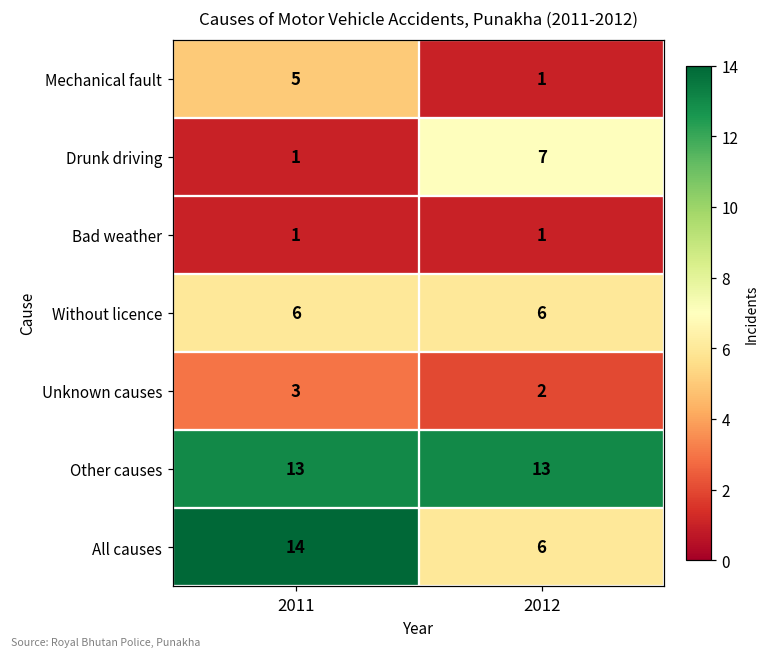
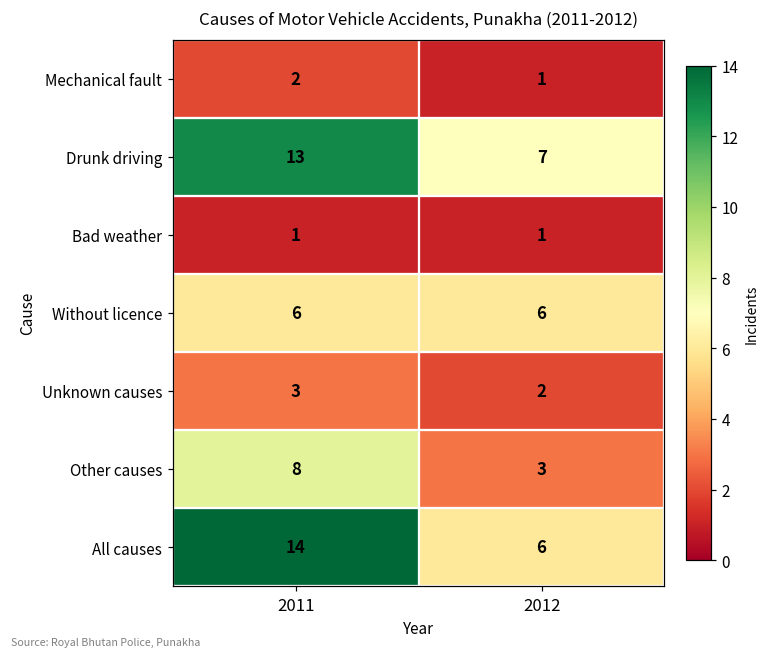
  {
    "Mechanical fault": {
-     "2011": 5,
+     "2011": 2,
      "2012": 1
    },
    "Drunk driving": {
-     "2011": 1,
+     "2011": 13,
      "2012": 7
    },
    "Bad weather": {
      "2011": 1,
      "2012": 1
    },
    "Without licence": {
      "2011": 6,
      "2012": 6
    },
    "Unknown causes": {
      "2011": 3,
      "2012": 2
    },
    "Other causes": {
-     "2011": 13,
-     "2012": 13
+     "2011": 8,
+     "2012": 3
    },
    "All causes": {
      "2011": 14,
      "2012": 6
    }
  }
